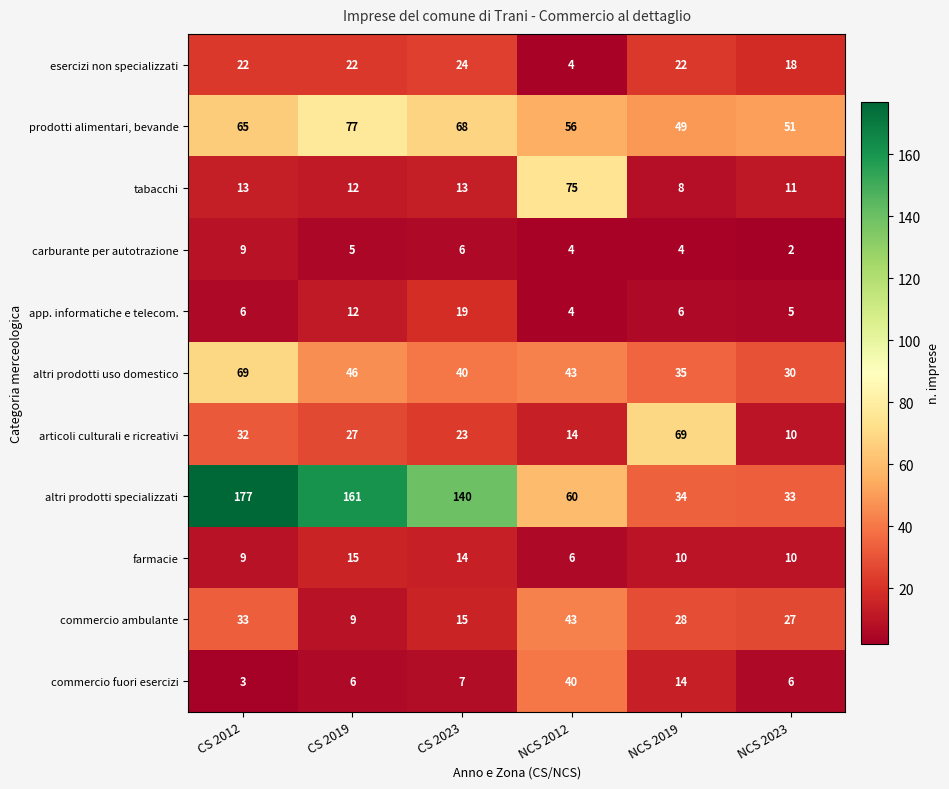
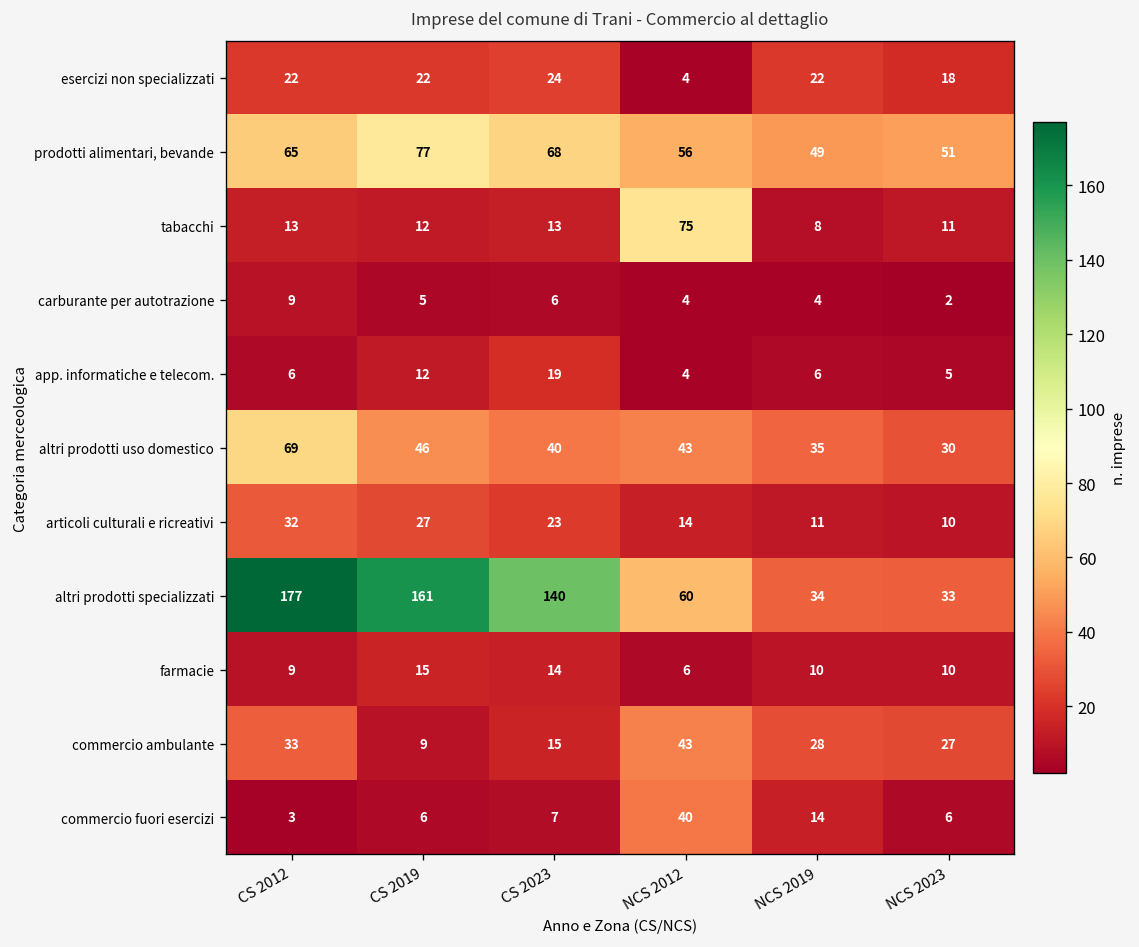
  {
    "esercizi non specializzati": {
      "CS 2012": 22,
      "CS 2019": 22,
      "CS 2023": 24,
      "NCS 2012": 4,
      "NCS 2019": 22,
      "NCS 2023": 18
    },
    "prodotti alimentari, bevande": {
      "CS 2012": 65,
      "CS 2019": 77,
      "CS 2023": 68,
      "NCS 2012": 56,
      "NCS 2019": 49,
      "NCS 2023": 51
    },
    "tabacchi": {
      "CS 2012": 13,
      "CS 2019": 12,
      "CS 2023": 13,
      "NCS 2012": 75,
      "NCS 2019": 8,
      "NCS 2023": 11
    },
    "carburante per autotrazione": {
      "CS 2012": 9,
      "CS 2019": 5,
      "CS 2023": 6,
      "NCS 2012": 4,
      "NCS 2019": 4,
      "NCS 2023": 2
    },
    "app. informatiche e telecom.": {
      "CS 2012": 6,
      "CS 2019": 12,
      "CS 2023": 19,
      "NCS 2012": 4,
      "NCS 2019": 6,
      "NCS 2023": 5
    },
    "altri prodotti uso domestico": {
      "CS 2012": 69,
      "CS 2019": 46,
      "CS 2023": 40,
      "NCS 2012": 43,
      "NCS 2019": 35,
      "NCS 2023": 30
    },
    "articoli culturali e ricreativi": {
      "CS 2012": 32,
      "CS 2019": 27,
      "CS 2023": 23,
      "NCS 2012": 14,
-     "NCS 2019": 69,
+     "NCS 2019": 11,
      "NCS 2023": 10
    },
    "altri prodotti specializzati": {
      "CS 2012": 177,
      "CS 2019": 161,
      "CS 2023": 140,
      "NCS 2012": 60,
      "NCS 2019": 34,
      "NCS 2023": 33
    },
    "farmacie": {
      "CS 2012": 9,
      "CS 2019": 15,
      "CS 2023": 14,
      "NCS 2012": 6,
      "NCS 2019": 10,
      "NCS 2023": 10
    },
    "commercio ambulante": {
      "CS 2012": 33,
      "CS 2019": 9,
      "CS 2023": 15,
      "NCS 2012": 43,
      "NCS 2019": 28,
      "NCS 2023": 27
    },
    "commercio fuori esercizi": {
      "CS 2012": 3,
      "CS 2019": 6,
      "CS 2023": 7,
      "NCS 2012": 40,
      "NCS 2019": 14,
      "NCS 2023": 6
    }
  }
